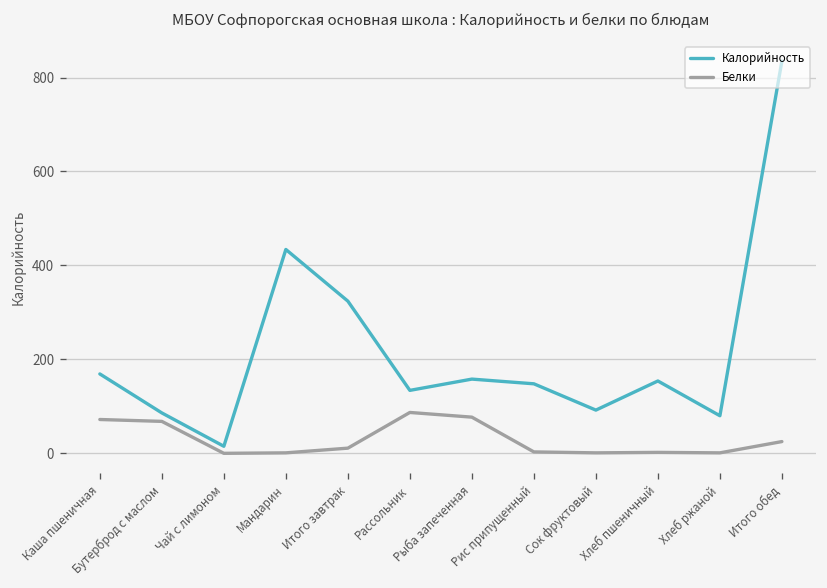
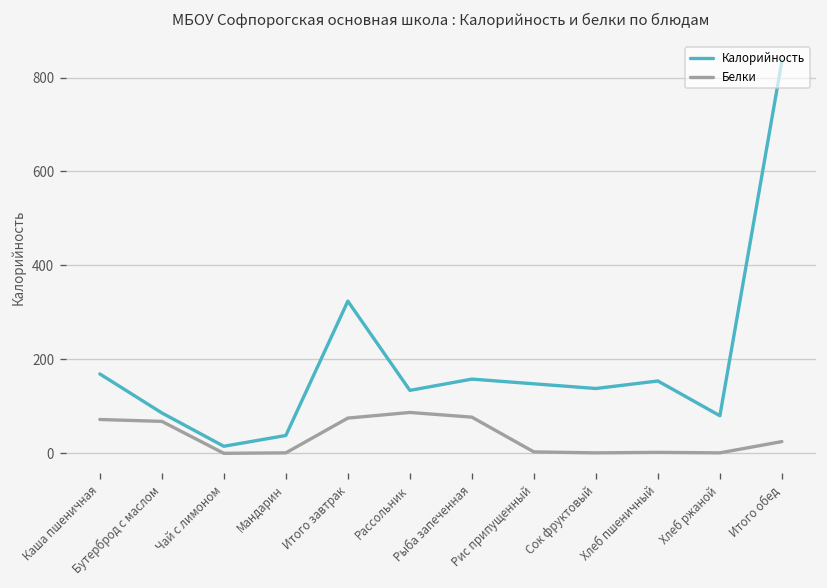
  {
    "Калорийность": {
      "Каша пшеничная": 170,
      "Бутерброд с маслом": 90,
      "Чай с лимоном": 20,
-     "Мандарин": 430,
+     "Мандарин": 40,
      "Итого завтрак": 320,
      "Рассольник": 130,
      "Рыба запеченная": 160,
      "Рис припущенный": 150,
-     "Сок фруктовый": 90,
+     "Сок фруктовый": 140,
      "Хлеб пшеничный": 150,
      "Хлеб ржаной": 80
    },
    "Белки": {
      "Каша пшеничная": 70,
      "Бутерброд с маслом": 70,
      "Чай с лимоном": 0,
      "Мандарин": 0,
-     "Итого завтрак": 10,
+     "Итого завтрак": 80,
      "Рассольник": 90,
      "Рыба запеченная": 80,
      "Рис припущенный": 0,
      "Сок фруктовый": 0,
      "Хлеб пшеничный": 0,
      "Хлеб ржаной": 0,
      "Итого обед": 30
    }
  }
